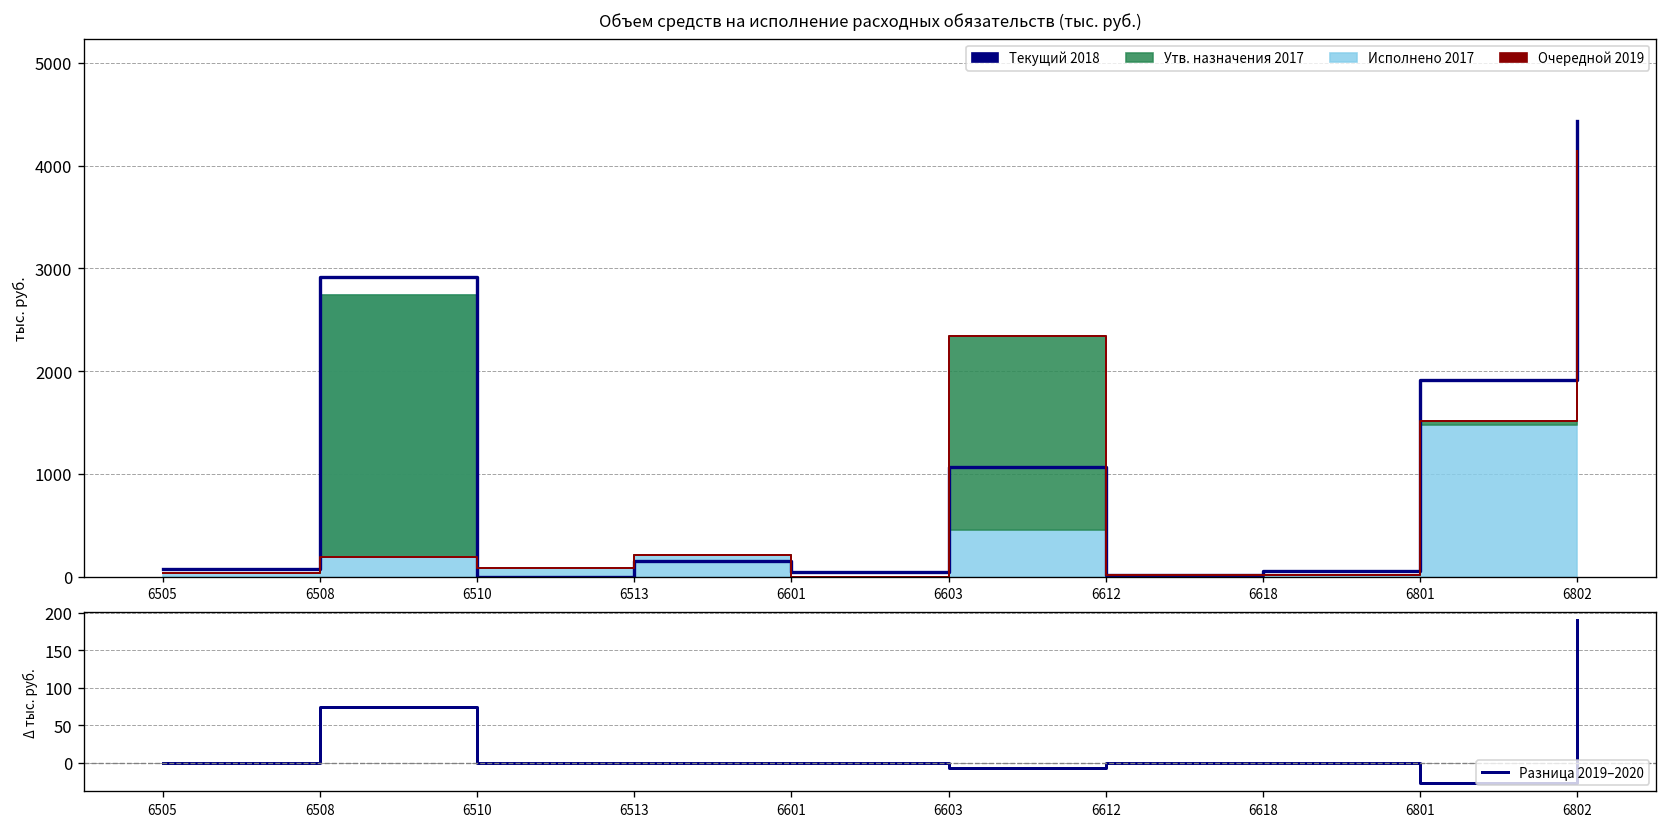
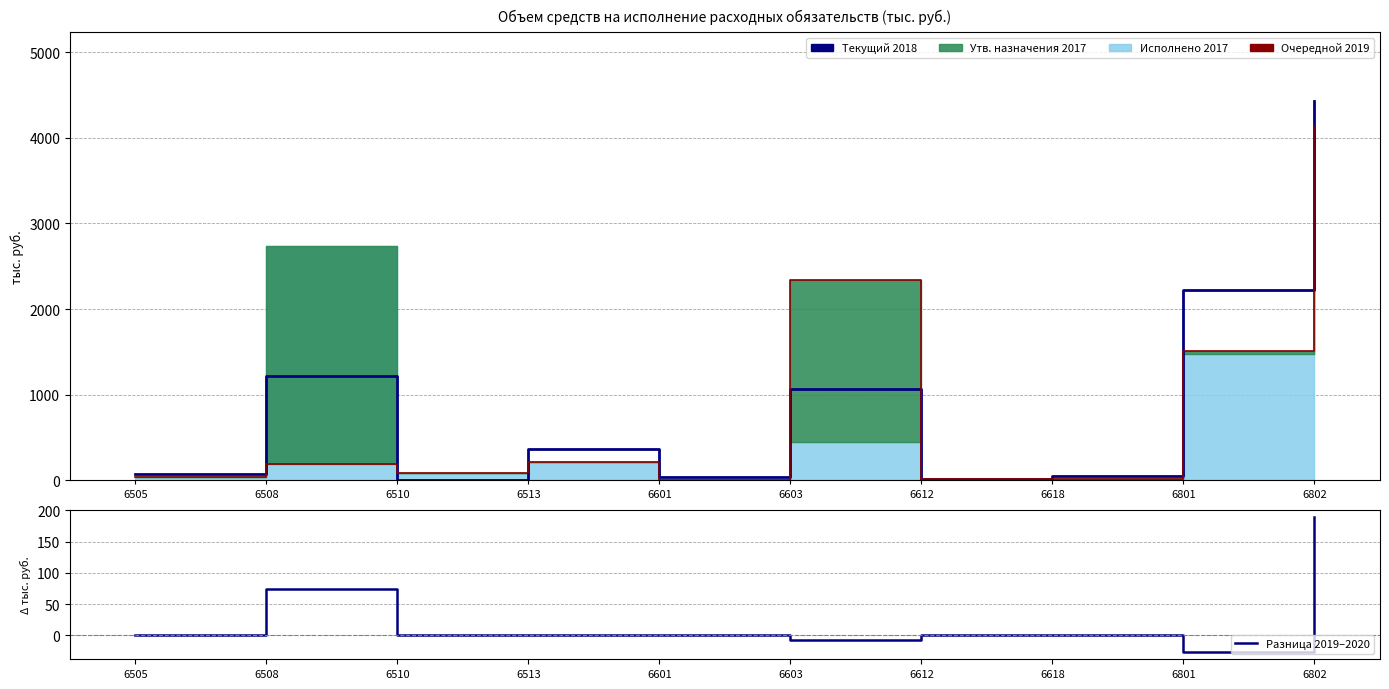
  {
    "Объем средств на исполнение расходных обязательств (тыс. руб.)": {
      "Текущий 2018": {
        "6505": 100,
-       "6508": 2900,
+       "6508": 1200,
        "6510": 0,
-       "6513": 100,
+       "6513": 400,
        "6601": 0,
        "6603": 1100,
        "6618": 100,
-       "6801": 1900,
+       "6801": 2200,
        "6802": 4400
      },
      "Очередной 2019": {
        "6508": 200
      }
    }
  }
